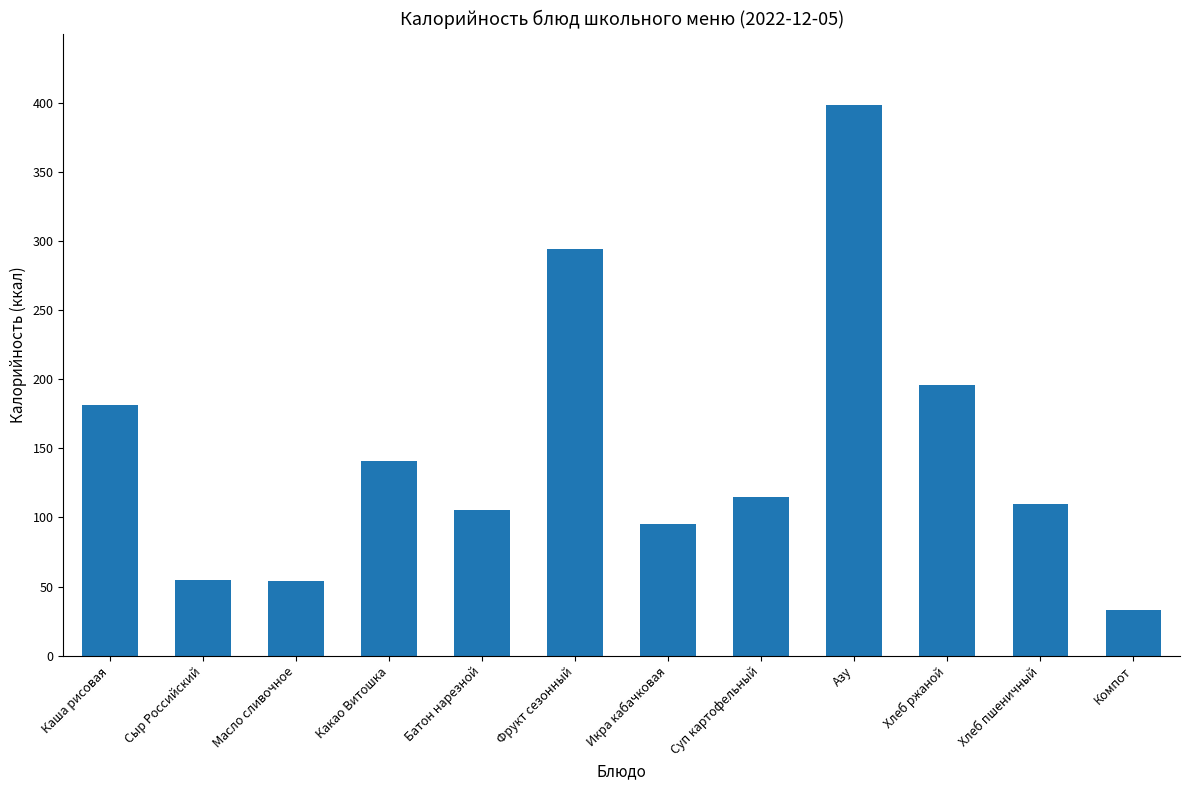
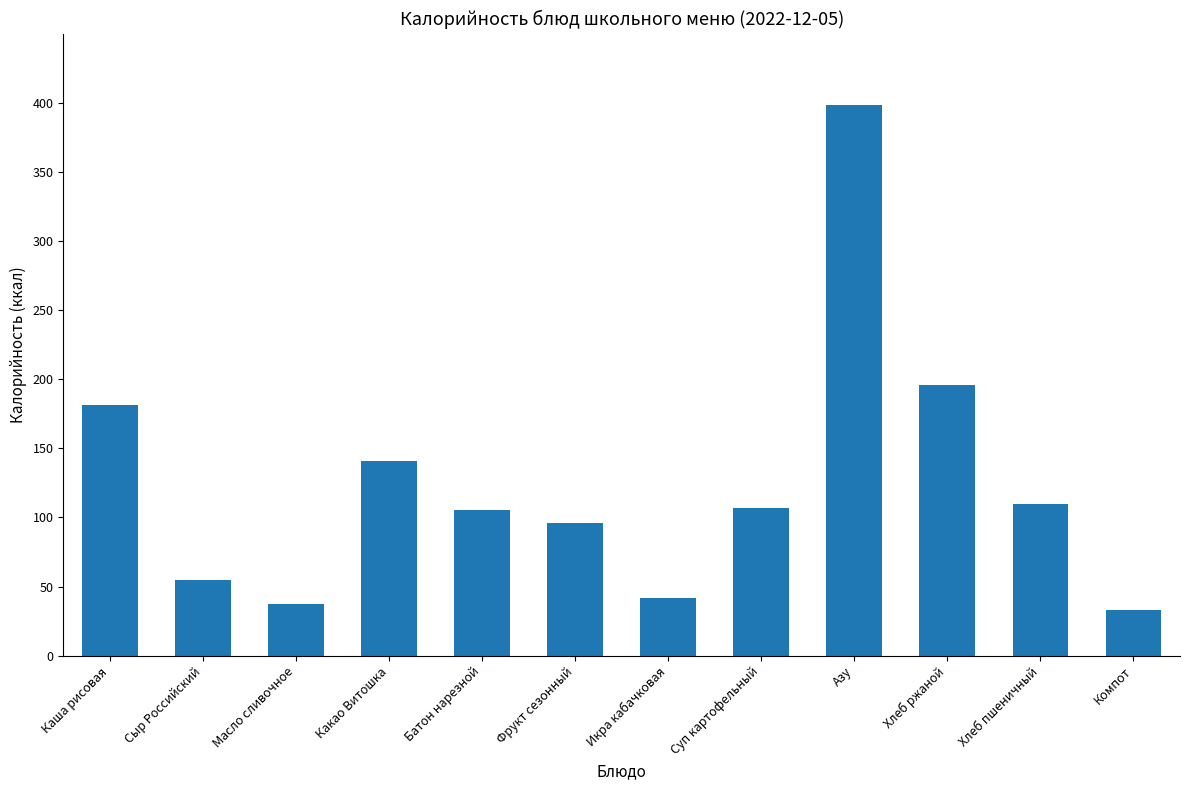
  {
    "Каша рисовая": 181,
    "Сыр Российский": 55,
-   "Масло сливочное": 54,
+   "Масло сливочное": 37,
    "Какао Витошка": 141,
    "Батон нарезной": 105,
-   "Фрукт сезонный": 294,
-   "Икра кабачковая": 95,
-   "Суп картофельный": 115,
+   "Фрукт сезонный": 96,
+   "Икра кабачковая": 42,
+   "Суп картофельный": 107,
    "Азу": 398,
    "Хлеб ржаной": 196,
    "Хлеб пшеничный": 110,
    "Компот": 33
  }
